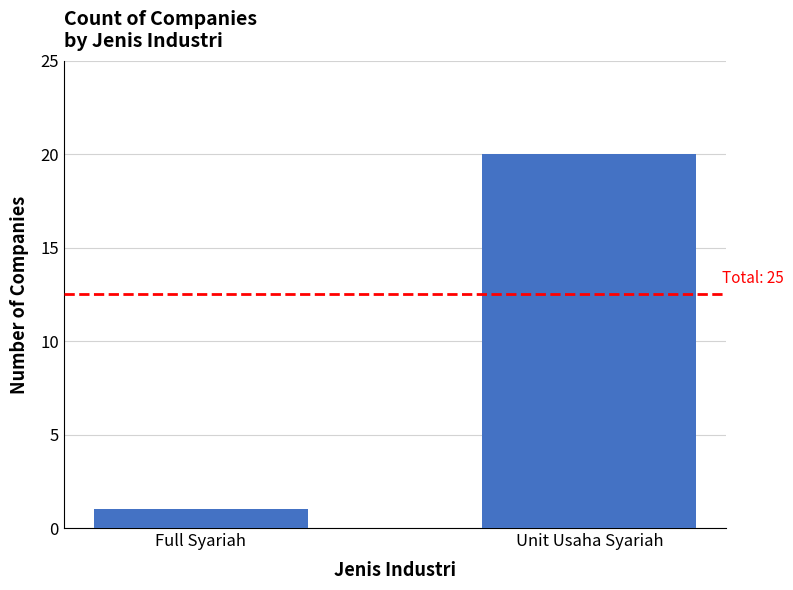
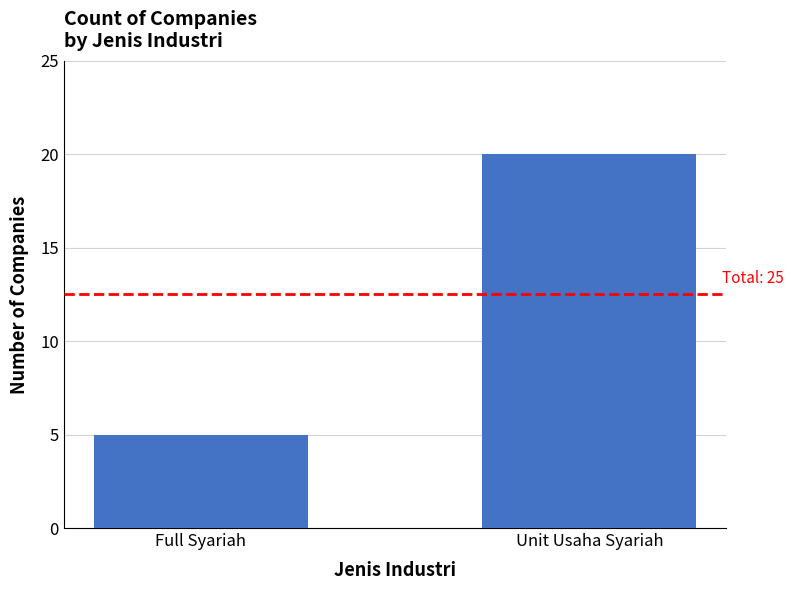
  {
-   "Full Syariah": 1,
+   "Full Syariah": 5,
    "Unit Usaha Syariah": 20
  }
